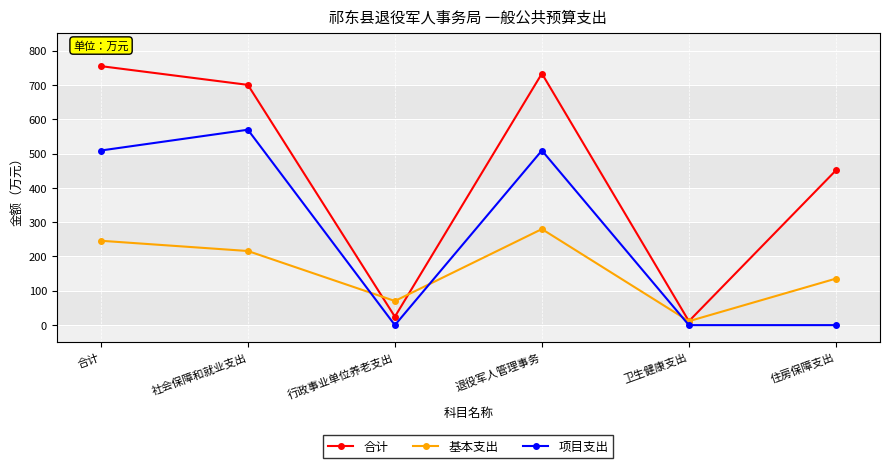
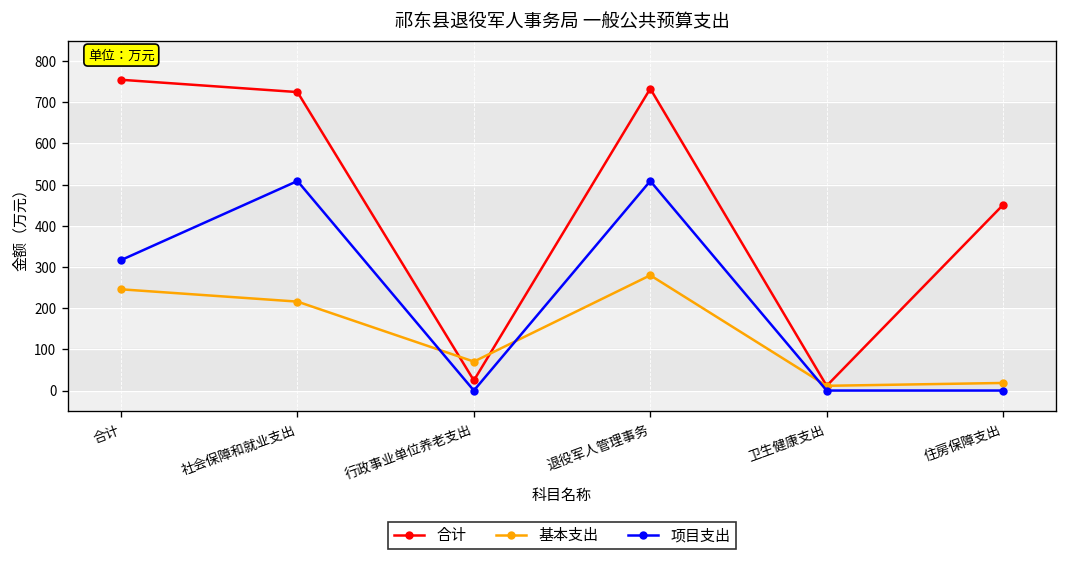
  {
    "合计": {
      "合计": 750,
-     "社会保障和就业支出": 700,
+     "社会保障和就业支出": 720,
      "行政事业单位养老支出": 20,
      "退役军人管理事务": 730,
      "住房保障支出": 450
    },
    "基本支出": {
      "合计": 250,
      "社会保障和就业支出": 220,
      "行政事业单位养老支出": 70,
      "退役军人管理事务": 280,
-     "住房保障支出": 140
+     "住房保障支出": 20
    },
    "项目支出": {
-     "合计": 510,
-     "社会保障和就业支出": 570,
+     "合计": 320,
+     "社会保障和就业支出": 510,
      "行政事业单位养老支出": 0,
      "退役军人管理事务": 510,
      "卫生健康支出": 0,
      "住房保障支出": 0
    }
  }
